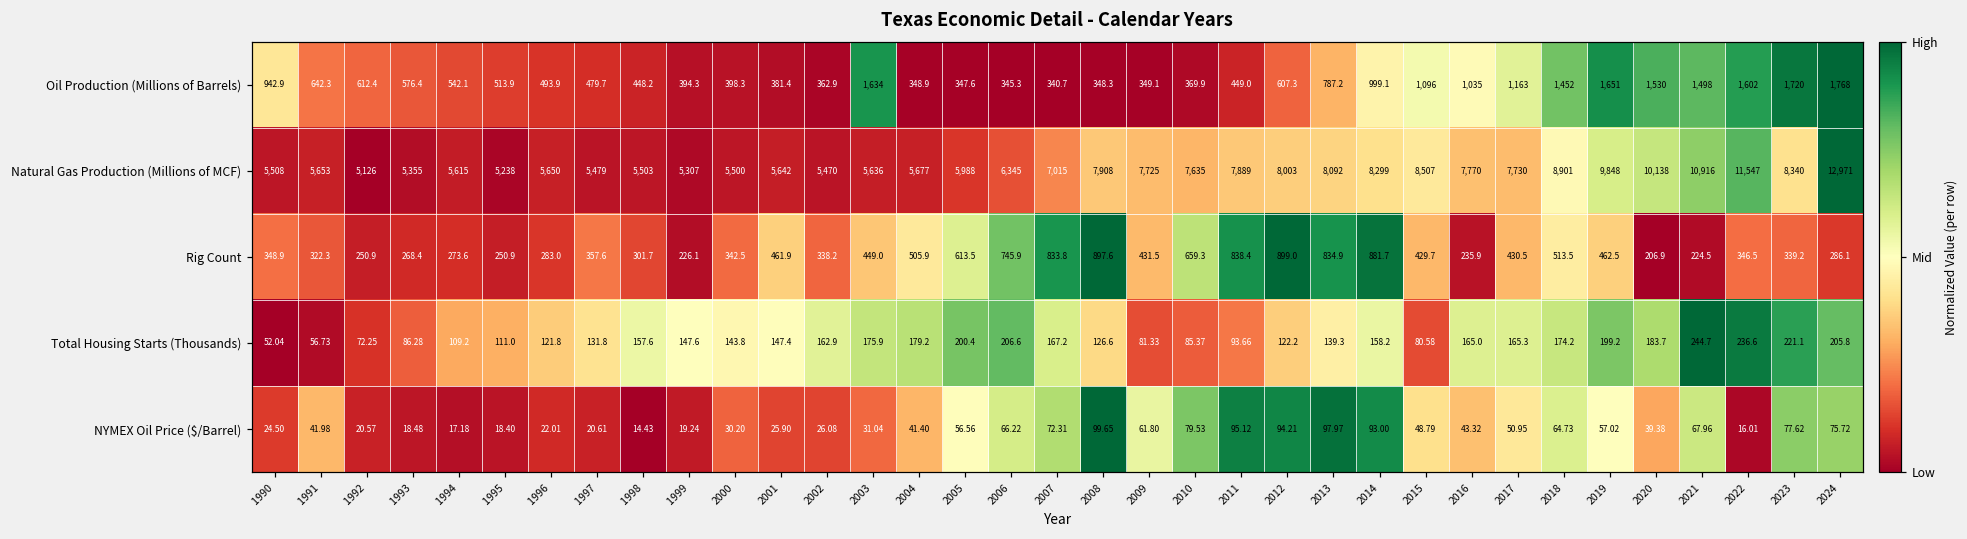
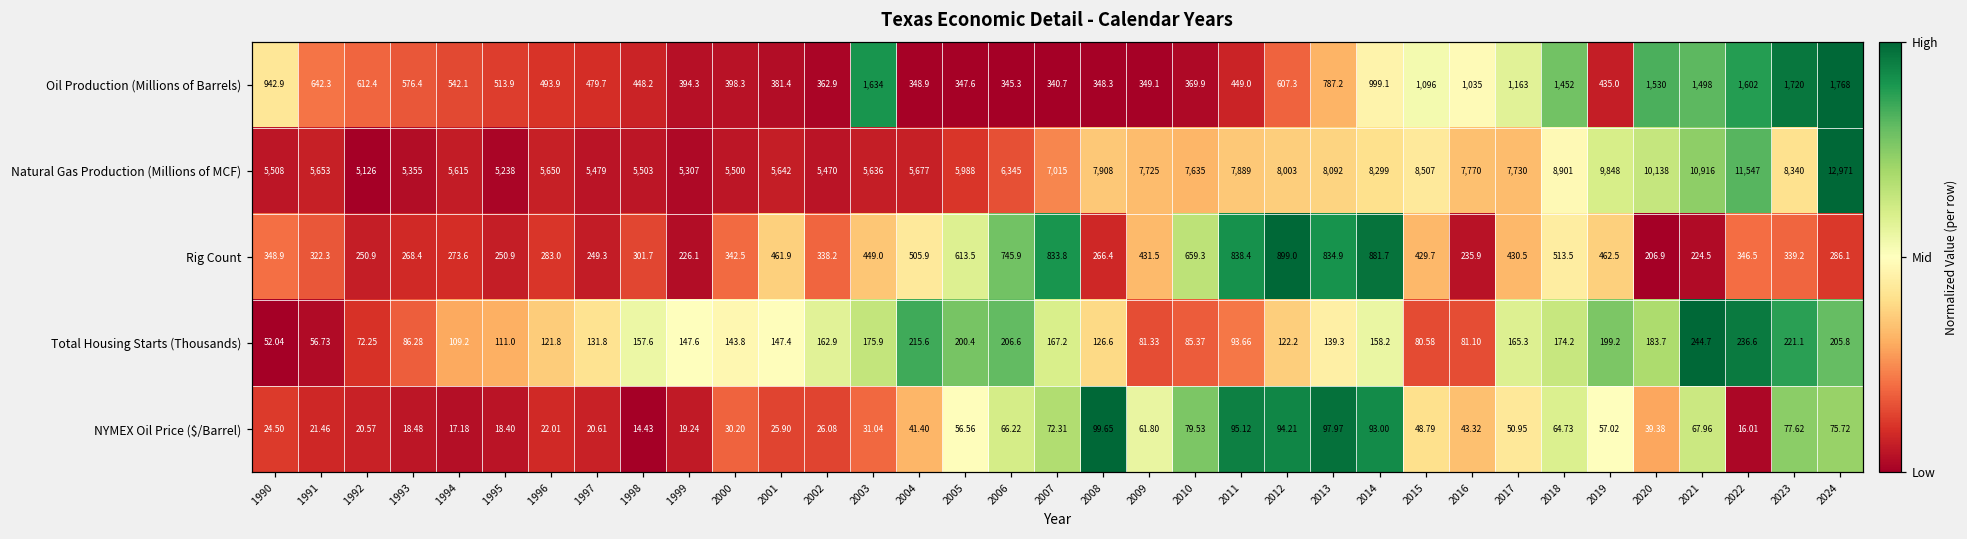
  {
    "Oil Production (Millions of Barrels)": {
      "1990": "942.9",
      "1991": "642.3",
      "1992": "612.4",
      "1993": "576.4",
      "1994": "542.1",
      "1995": "513.9",
      "1996": "493.9",
      "1997": "479.7",
      "1998": "448.2",
      "1999": "394.3",
      "2000": "398.3",
      "2001": "381.4",
      "2002": "362.9",
      "2003": "1,634",
      "2004": "348.9",
      "2005": "347.6",
      "2006": "345.3",
      "2007": "340.7",
      "2008": "348.3",
      "2009": "349.1",
      "2010": "369.9",
      "2011": "449.0",
      "2012": "607.3",
      "2013": "787.2",
      "2014": "999.1",
      "2015": "1,096",
      "2016": "1,035",
      "2017": "1,163",
      "2018": "1,452",
-     "2019": "1,651",
+     "2019": "435.0",
      "2020": "1,530",
      "2021": "1,498",
      "2022": "1,602",
      "2023": "1,720",
      "2024": "1,768"
    },
    "Natural Gas Production (Millions of MCF)": {
      "1990": "5,508",
      "1991": "5,653",
      "1992": "5,126",
      "1993": "5,355",
      "1994": "5,615",
      "1995": "5,238",
      "1996": "5,650",
      "1997": "5,479",
      "1998": "5,503",
      "1999": "5,307",
      "2000": "5,500",
      "2001": "5,642",
      "2002": "5,470",
      "2003": "5,636",
      "2004": "5,677",
      "2005": "5,988",
      "2006": "6,345",
      "2007": "7,015",
      "2008": "7,908",
      "2009": "7,725",
      "2010": "7,635",
      "2011": "7,889",
      "2012": "8,003",
      "2013": "8,092",
      "2014": "8,299",
      "2015": "8,507",
      "2016": "7,770",
      "2017": "7,730",
      "2018": "8,901",
      "2019": "9,848",
      "2020": "10,138",
      "2021": "10,916",
      "2022": "11,547",
      "2023": "8,340",
      "2024": "12,971"
    },
    "Rig Count": {
      "1990": "348.9",
      "1991": "322.3",
      "1992": "250.9",
      "1993": "268.4",
      "1994": "273.6",
      "1995": "250.9",
      "1996": "283.0",
-     "1997": "357.6",
+     "1997": "249.3",
      "1998": "301.7",
      "1999": "226.1",
      "2000": "342.5",
      "2001": "461.9",
      "2002": "338.2",
      "2003": "449.0",
      "2004": "505.9",
      "2005": "613.5",
      "2006": "745.9",
      "2007": "833.8",
-     "2008": "897.6",
+     "2008": "266.4",
      "2009": "431.5",
      "2010": "659.3",
      "2011": "838.4",
      "2012": "899.0",
      "2013": "834.9",
      "2014": "881.7",
      "2015": "429.7",
      "2016": "235.9",
      "2017": "430.5",
      "2018": "513.5",
      "2019": "462.5",
      "2020": "206.9",
      "2021": "224.5",
      "2022": "346.5",
      "2023": "339.2",
      "2024": "286.1"
    },
    "Total Housing Starts (Thousands)": {
      "1990": "52.04",
      "1991": "56.73",
      "1992": "72.25",
      "1993": "86.28",
      "1994": "109.2",
      "1995": "111.0",
      "1996": "121.8",
      "1997": "131.8",
      "1998": "157.6",
      "1999": "147.6",
      "2000": "143.8",
      "2001": "147.4",
      "2002": "162.9",
      "2003": "175.9",
-     "2004": "179.2",
+     "2004": "215.6",
      "2005": "200.4",
      "2006": "206.6",
      "2007": "167.2",
      "2008": "126.6",
      "2009": "81.33",
      "2010": "85.37",
      "2011": "93.66",
      "2012": "122.2",
      "2013": "139.3",
      "2014": "158.2",
      "2015": "80.58",
-     "2016": "165.0",
+     "2016": "81.10",
      "2017": "165.3",
      "2018": "174.2",
      "2019": "199.2",
      "2020": "183.7",
      "2021": "244.7",
      "2022": "236.6",
      "2023": "221.1",
      "2024": "205.8"
    },
    "NYMEX Oil Price ($/Barrel)": {
      "1990": "24.50",
-     "1991": "41.98",
+     "1991": "21.46",
      "1992": "20.57",
      "1993": "18.48",
      "1994": "17.18",
      "1995": "18.40",
      "1996": "22.01",
      "1997": "20.61",
      "1998": "14.43",
      "1999": "19.24",
      "2000": "30.20",
      "2001": "25.90",
      "2002": "26.08",
      "2003": "31.04",
      "2004": "41.40",
      "2005": "56.56",
      "2006": "66.22",
      "2007": "72.31",
      "2008": "99.65",
      "2009": "61.80",
      "2010": "79.53",
      "2011": "95.12",
      "2012": "94.21",
      "2013": "97.97",
      "2014": "93.00",
      "2015": "48.79",
      "2016": "43.32",
      "2017": "50.95",
      "2018": "64.73",
      "2019": "57.02",
      "2020": "39.38",
      "2021": "67.96",
      "2022": "16.01",
      "2023": "77.62",
      "2024": "75.72"
    }
  }
